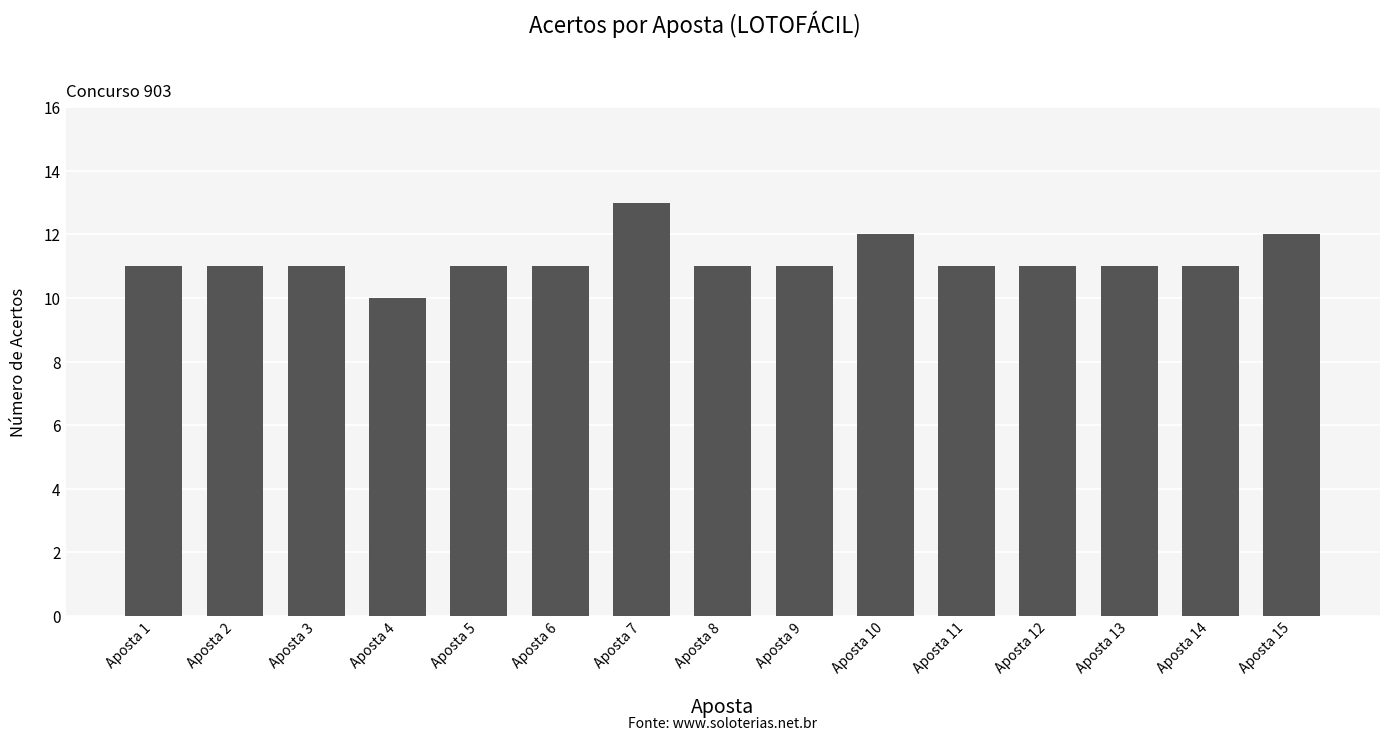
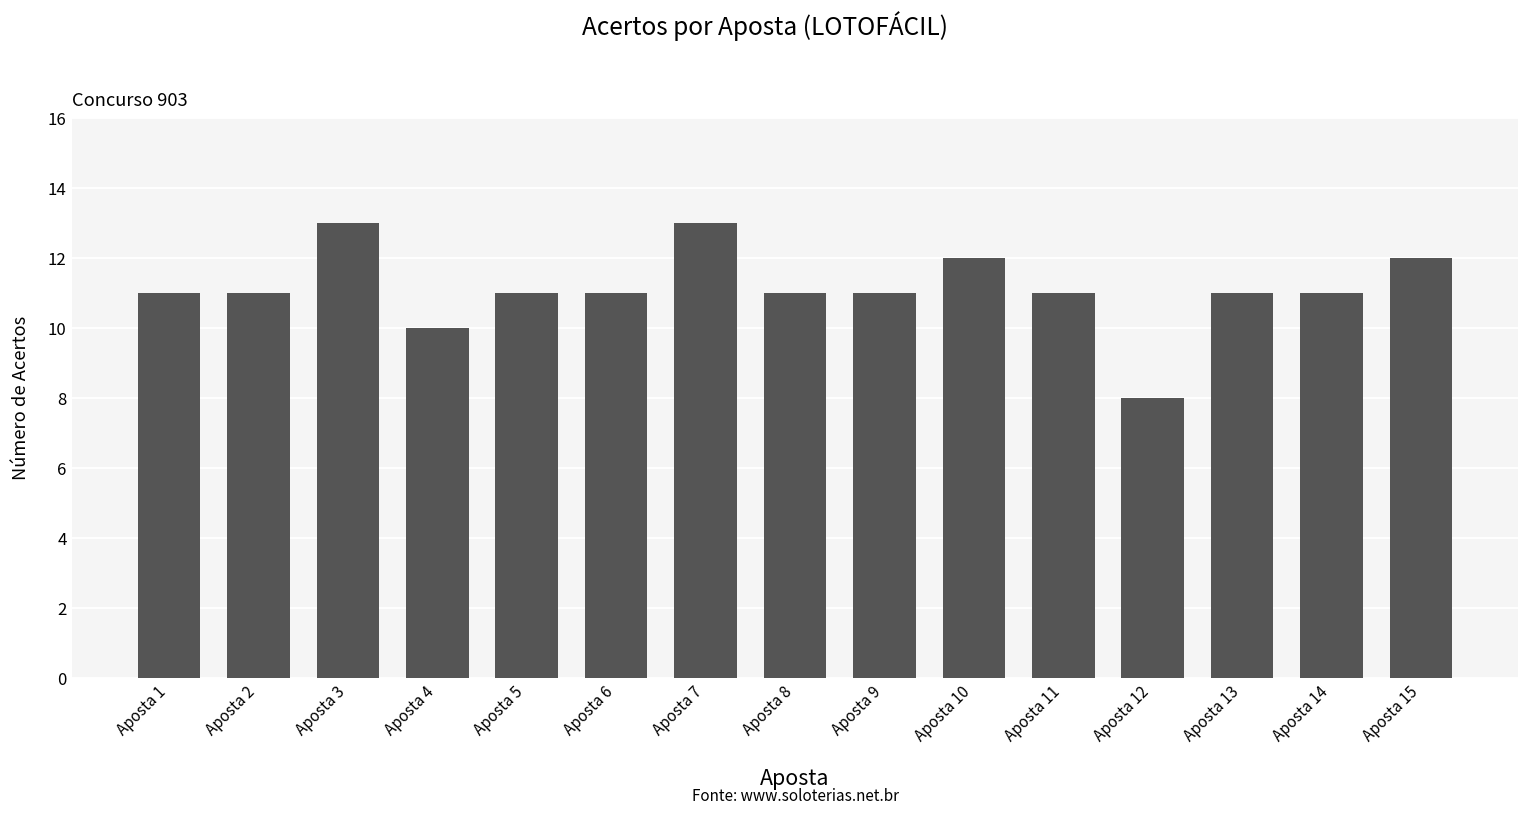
  {
    "Aposta 1": 11,
    "Aposta 2": 11,
-   "Aposta 3": 11,
+   "Aposta 3": 13,
    "Aposta 4": 10,
    "Aposta 5": 11,
    "Aposta 6": 11,
    "Aposta 7": 13,
    "Aposta 8": 11,
    "Aposta 9": 11,
    "Aposta 10": 12,
    "Aposta 11": 11,
-   "Aposta 12": 11,
+   "Aposta 12": 8,
    "Aposta 13": 11,
    "Aposta 14": 11,
    "Aposta 15": 12
  }
